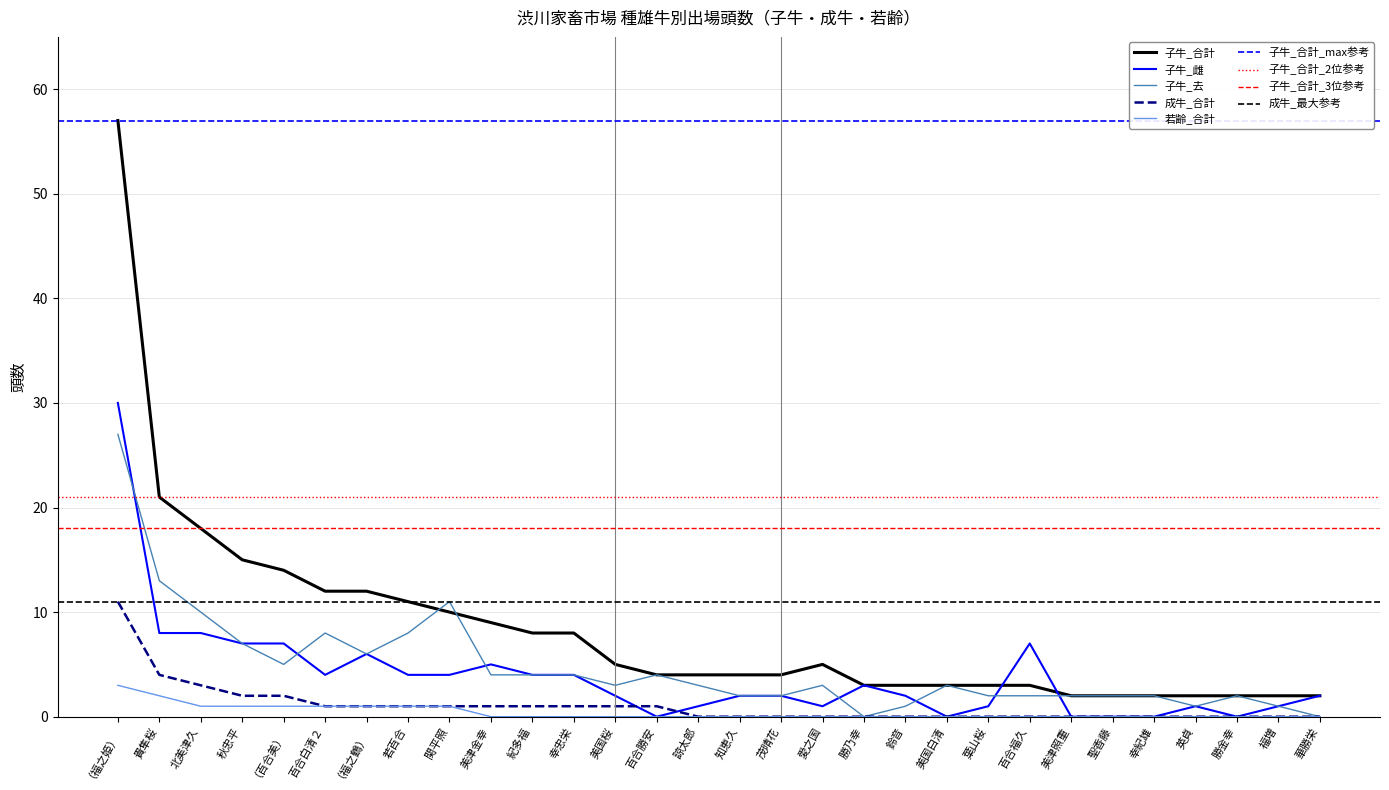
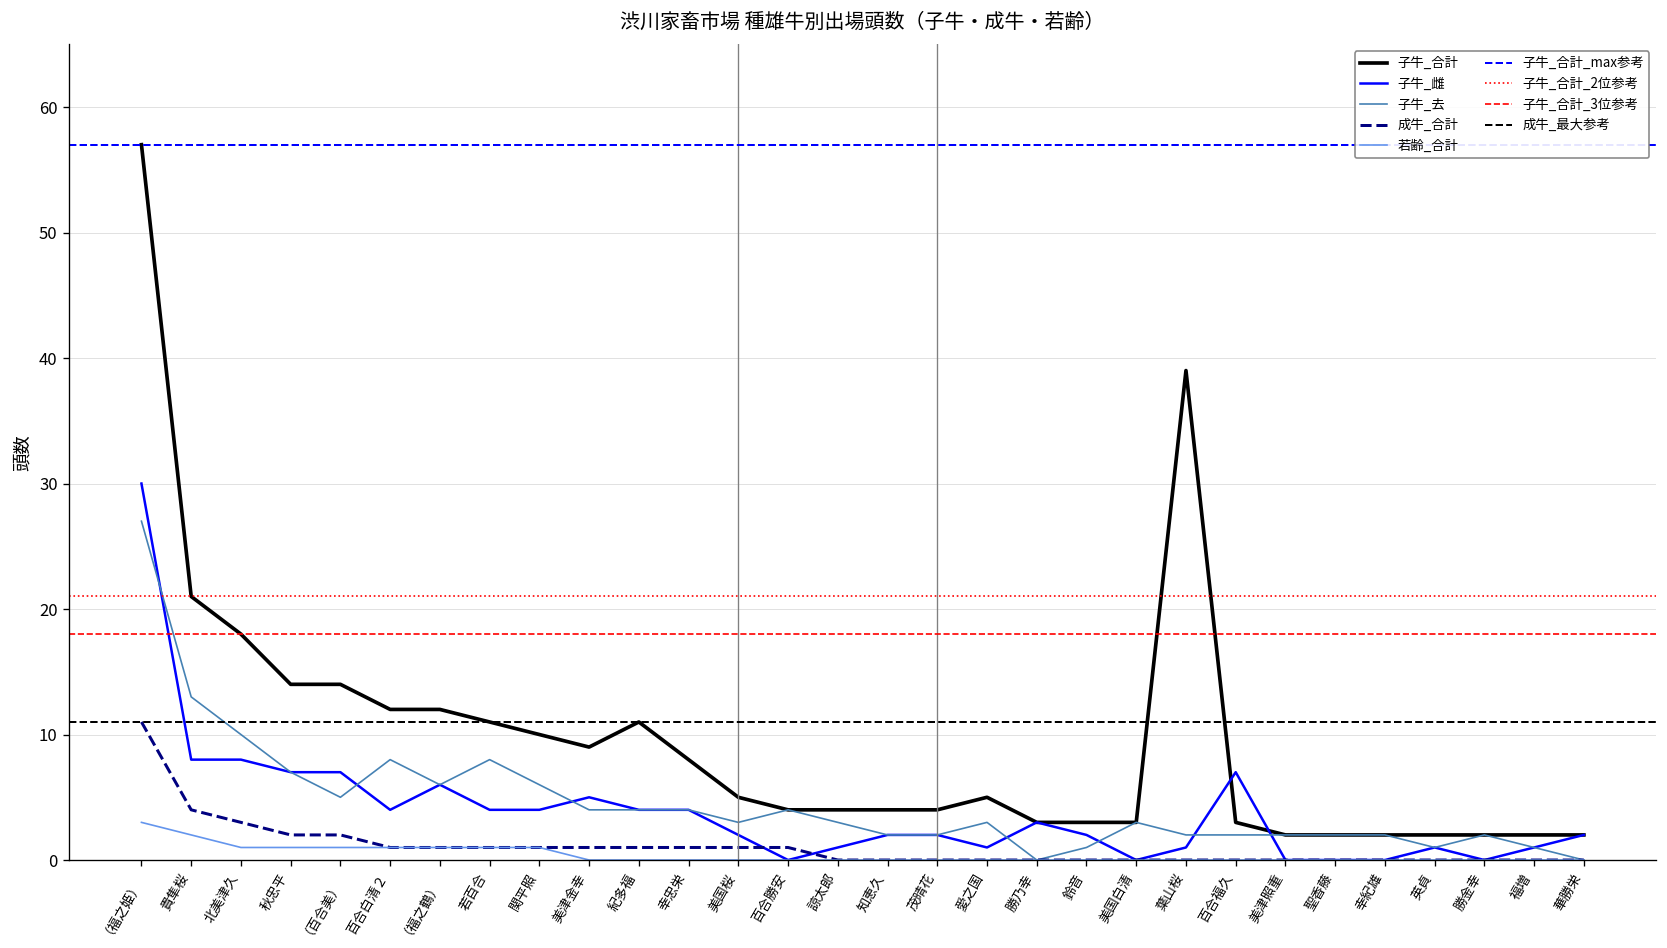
  {
    "子牛_合計": {
      "（福之姫）": 57,
      "貴隼桜": 21,
      "北美津久": 18,
-     "秋忠平": 15,
+     "秋忠平": 14,
      "（百合美）": 14,
      "百合白清２": 12,
      "（福之鶴）": 12,
      "若百合": 11,
      "関平照": 10,
      "美津金幸": 9,
-     "紀多福": 8,
+     "紀多福": 11,
      "幸忠栄": 8,
      "美国桜": 5,
      "諒太郎": 4,
      "知恵久": 4,
      "茂晴花": 4,
      "愛之国": 5,
      "鈴音": 3,
-     "葉山桜": 3,
+     "葉山桜": 39,
      "百合福久": 3,
      "英貞": 2,
      "福増": 2
    },
    "子牛_雌": {
      "（福之姫）": 30,
      "貴隼桜": 8,
      "北美津久": 8,
      "（百合美）": 7,
      "百合白清２": 4,
      "若百合": 4,
      "関平照": 4,
      "美津金幸": 5,
      "美国桜": 2,
      "諒太郎": 1,
      "愛之国": 1,
      "鈴音": 2,
      "葉山桜": 1,
      "百合福久": 7
    },
    "子牛_去": {
      "（福之姫）": 27,
      "貴隼桜": 13,
      "北美津久": 10,
      "（百合美）": 5,
      "百合白清２": 8,
      "若百合": 8,
-     "関平照": 11,
+     "関平照": 6,
      "美津金幸": 4,
      "美国桜": 3,
      "諒太郎": 3,
      "愛之国": 3,
      "鈴音": 1,
      "葉山桜": 2,
      "百合福久": 2
    },
    "成牛_合計": {
      "（福之姫）": 11,
      "貴隼桜": 4,
      "北美津久": 3,
      "秋忠平": 2,
      "（百合美）": 2,
      "美津金幸": 1,
      "紀多福": 1,
      "幸忠栄": 1,
      "美国桜": 1,
      "百合勝安": 1
    },
    "若齢_合計": {
      "（福之姫）": 3,
      "貴隼桜": 2,
      "北美津久": 1,
      "秋忠平": 1,
      "（百合美）": 1,
      "美津金幸": 0,
      "紀多福": 0,
      "幸忠栄": 0,
      "美国桜": 0
    }
  }
